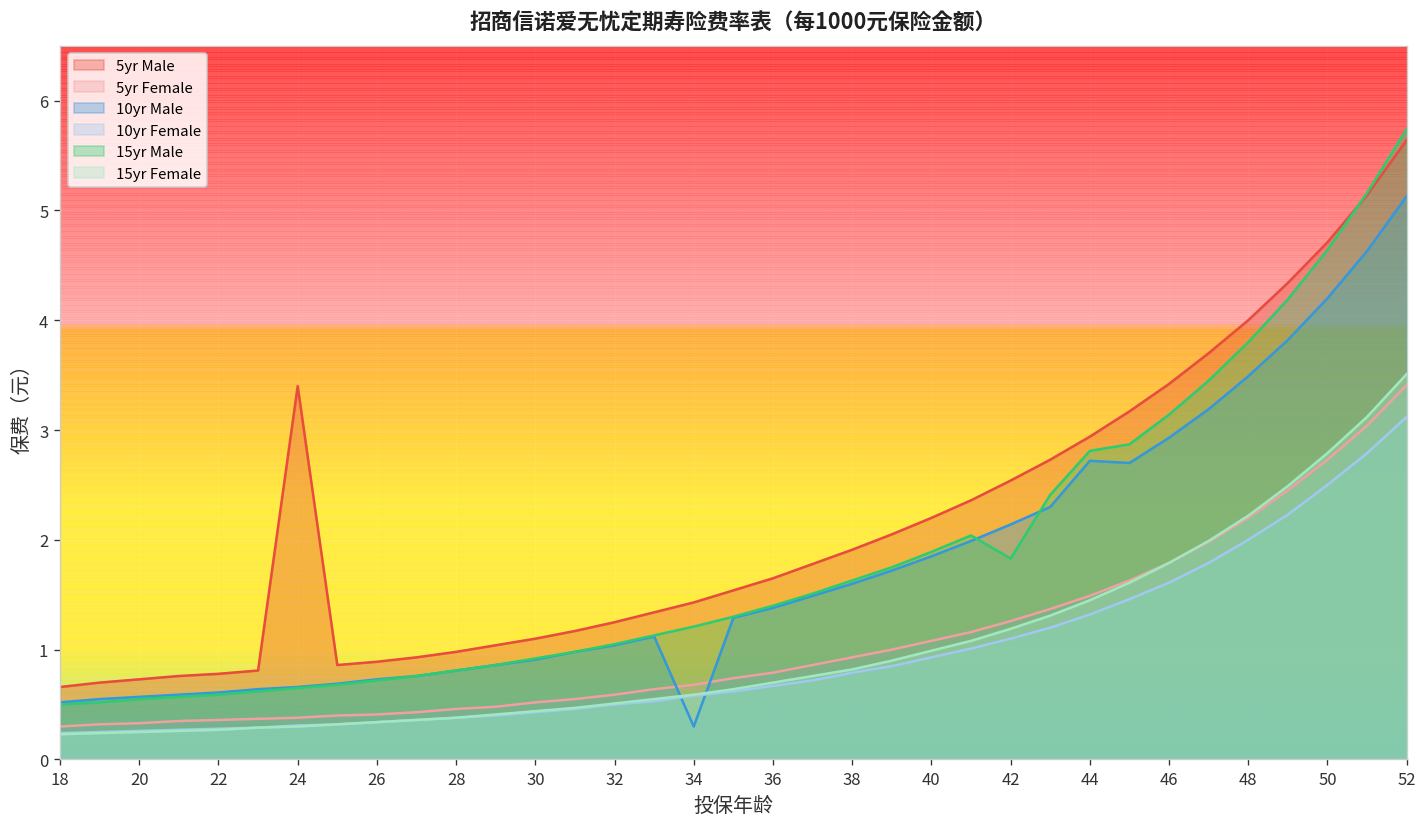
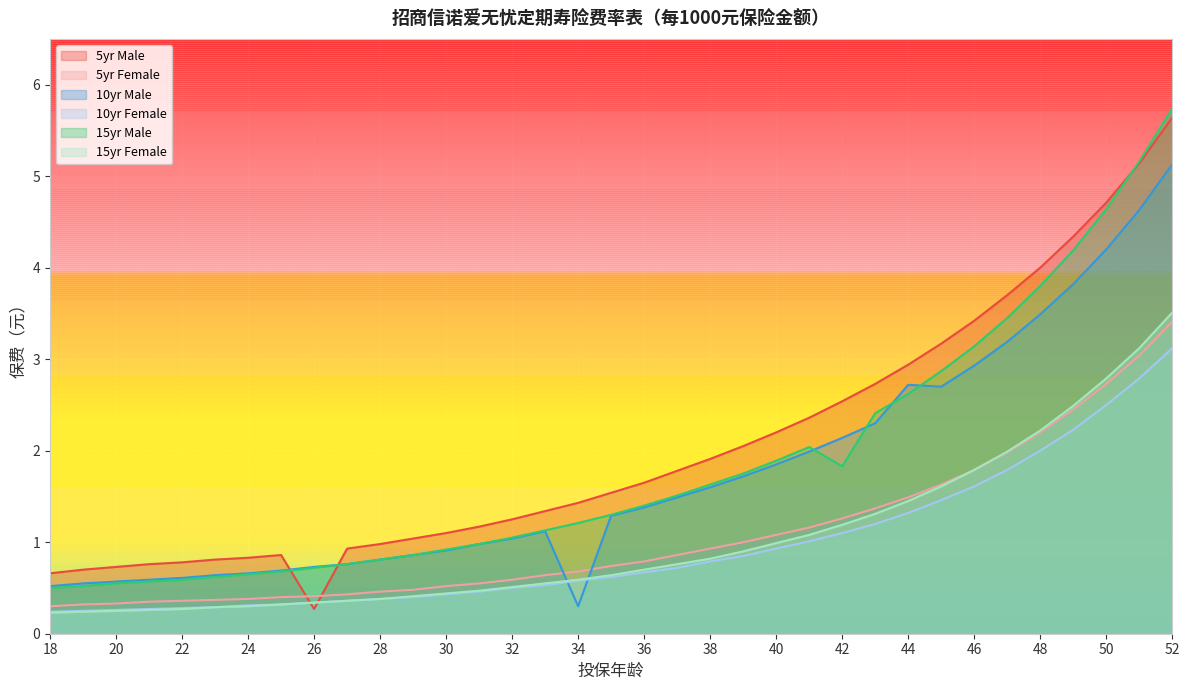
  {
    "5yr Male": {
      "18": 0.7,
      "20": 0.7,
      "22": 0.8,
-     "24": 3.4,
-     "26": 0.9,
+     "24": 0.8,
+     "26": 0.3,
      "28": 1.0,
      "30": 1.1,
      "32": 1.3,
      "34": 1.4,
      "36": 1.7,
      "38": 1.9,
      "40": 2.2,
      "42": 2.5,
      "44": 2.9,
      "46": 3.4,
      "48": 4.0,
      "50": 4.7,
      "52": 5.6
    },
    "10yr Male": {
      "34": 0.3,
      "38": 1.6,
      "40": 1.9,
      "42": 2.1,
      "44": 2.7,
      "46": 2.9,
      "48": 3.5,
      "50": 4.2,
      "52": 5.1
    },
    "15yr Male": {
      "34": 1.2,
      "38": 1.6,
      "40": 1.9,
      "42": 1.8,
-     "44": 2.8,
+     "44": 2.6,
      "46": 3.1,
      "48": 3.8,
      "50": 4.6,
      "52": 5.7
    }
  }
